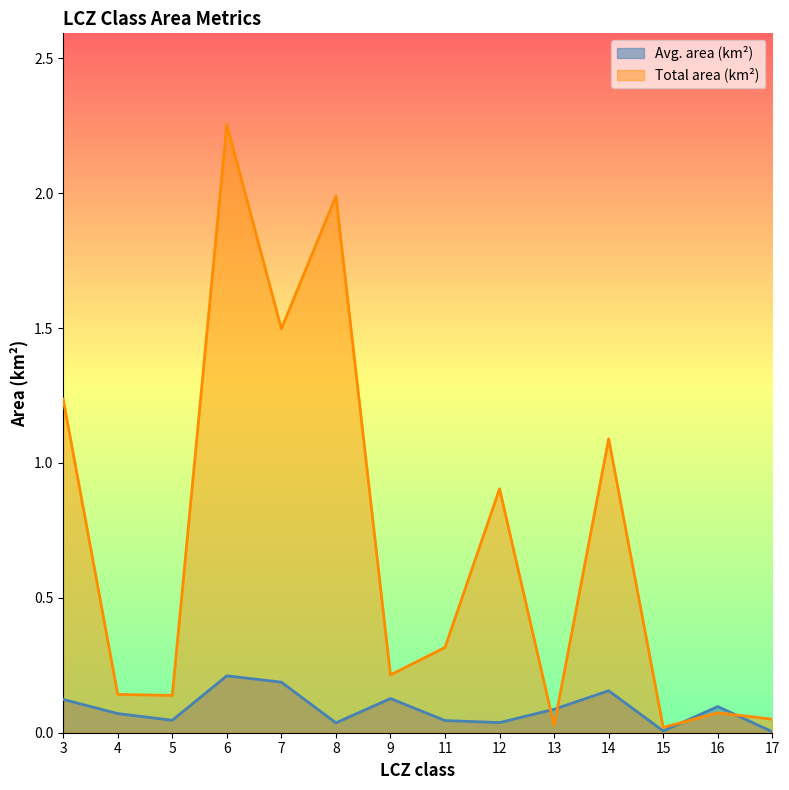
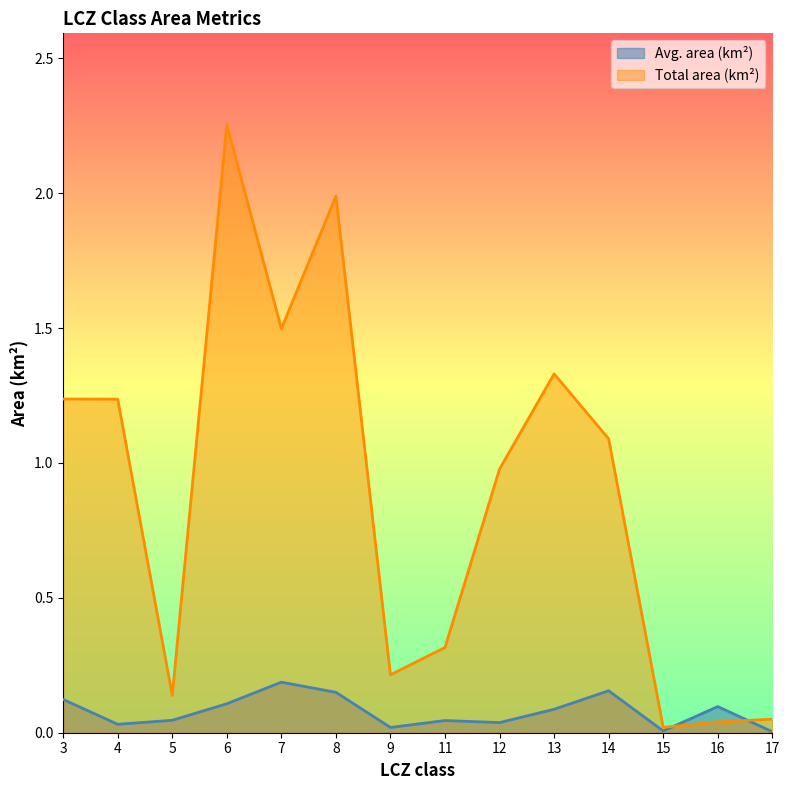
  {
    "Avg. area (km²)": {
      "3": 0.12,
-     "4": 0.07,
+     "4": 0.03,
      "5": 0.05,
-     "6": 0.21,
+     "6": 0.11,
      "7": 0.19,
-     "8": 0.04,
-     "9": 0.13,
+     "8": 0.15,
+     "9": 0.02,
      "11": 0.05,
      "12": 0.04,
      "13": 0.09,
      "14": 0.16,
      "15": 0.01,
      "16": 0.10,
      "17": 0.00
    },
    "Total area (km²)": {
      "3": 1.24,
-     "4": 0.14,
+     "4": 1.24,
      "5": 0.14,
      "6": 2.25,
      "7": 1.50,
      "8": 1.99,
      "9": 0.21,
      "11": 0.32,
-     "12": 0.90,
-     "13": 0.03,
+     "12": 0.98,
+     "13": 1.33,
      "14": 1.09,
      "15": 0.02,
-     "16": 0.07,
+     "16": 0.04,
      "17": 0.05
    }
  }
